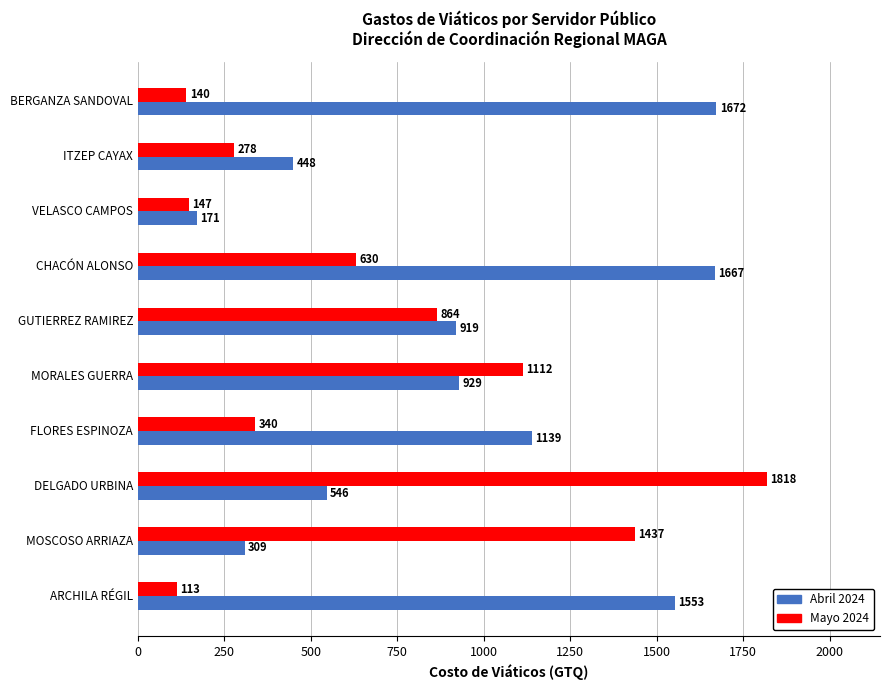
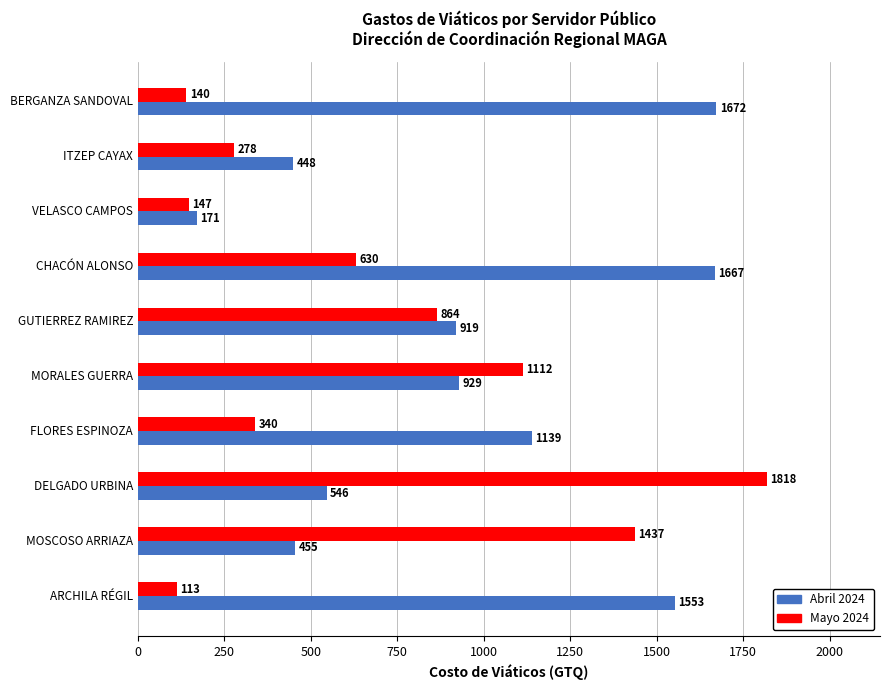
  {
    "Abril 2024": {
      "BERGANZA SANDOVAL": 1672,
      "ITZEP CAYAX": 448,
      "VELASCO CAMPOS": 171,
      "CHACÓN ALONSO": 1667,
      "GUTIERREZ RAMIREZ": 919,
      "MORALES GUERRA": 929,
      "FLORES ESPINOZA": 1139,
      "DELGADO URBINA": 546,
-     "MOSCOSO ARRIAZA": 309,
+     "MOSCOSO ARRIAZA": 455,
      "ARCHILA RÉGIL": 1553
    },
    "Mayo 2024": {
      "BERGANZA SANDOVAL": 140,
      "ITZEP CAYAX": 278,
      "VELASCO CAMPOS": 147,
      "CHACÓN ALONSO": 630,
      "GUTIERREZ RAMIREZ": 864,
      "MORALES GUERRA": 1112,
      "FLORES ESPINOZA": 340,
      "DELGADO URBINA": 1818,
      "MOSCOSO ARRIAZA": 1437,
      "ARCHILA RÉGIL": 113
    }
  }
